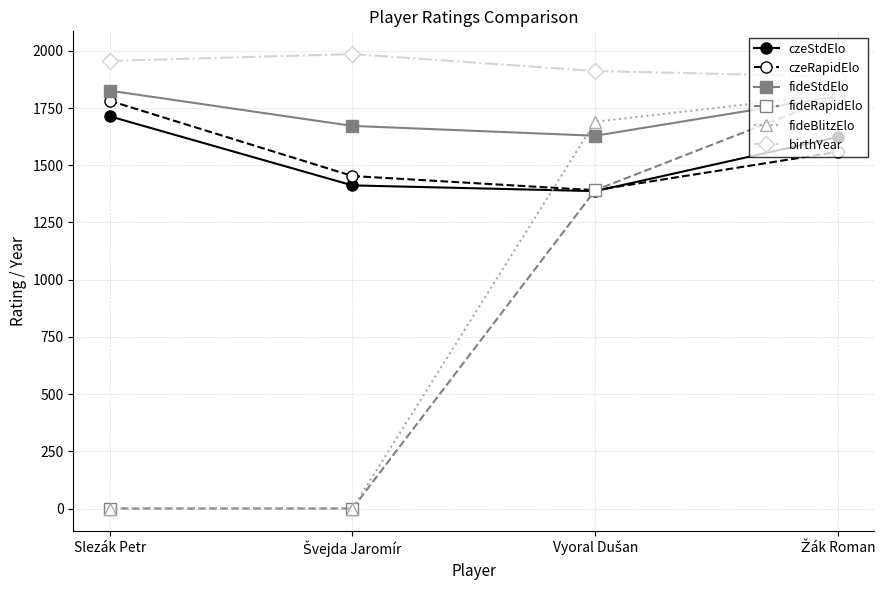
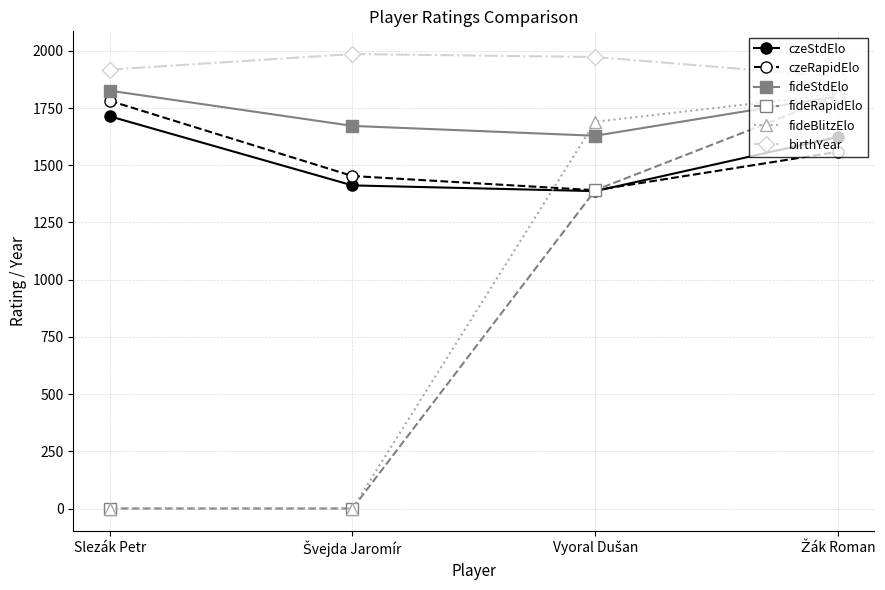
  {
    "fideBlitzElo": {
      "Vyoral Dušan": 1690
    },
    "birthYear": {
-     "Slezák Petr": 1960,
+     "Slezák Petr": 1920,
      "Švejda Jaromír": 1990,
-     "Vyoral Dušan": 1910
+     "Vyoral Dušan": 1970
    }
  }
